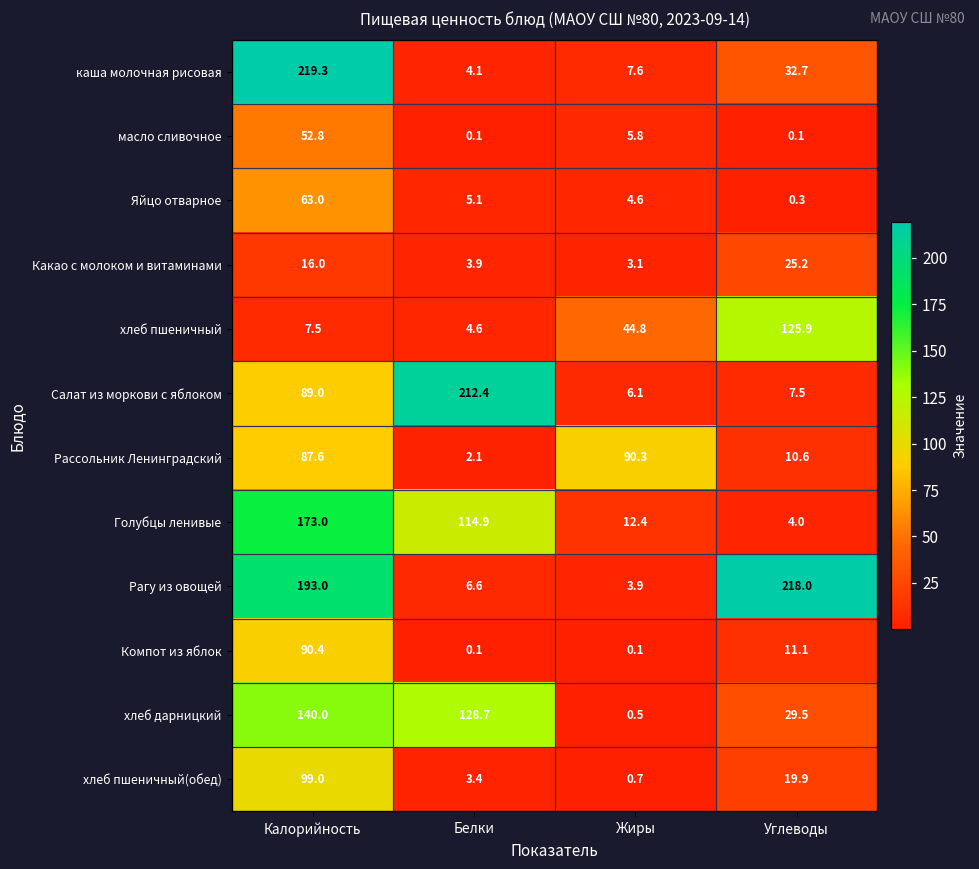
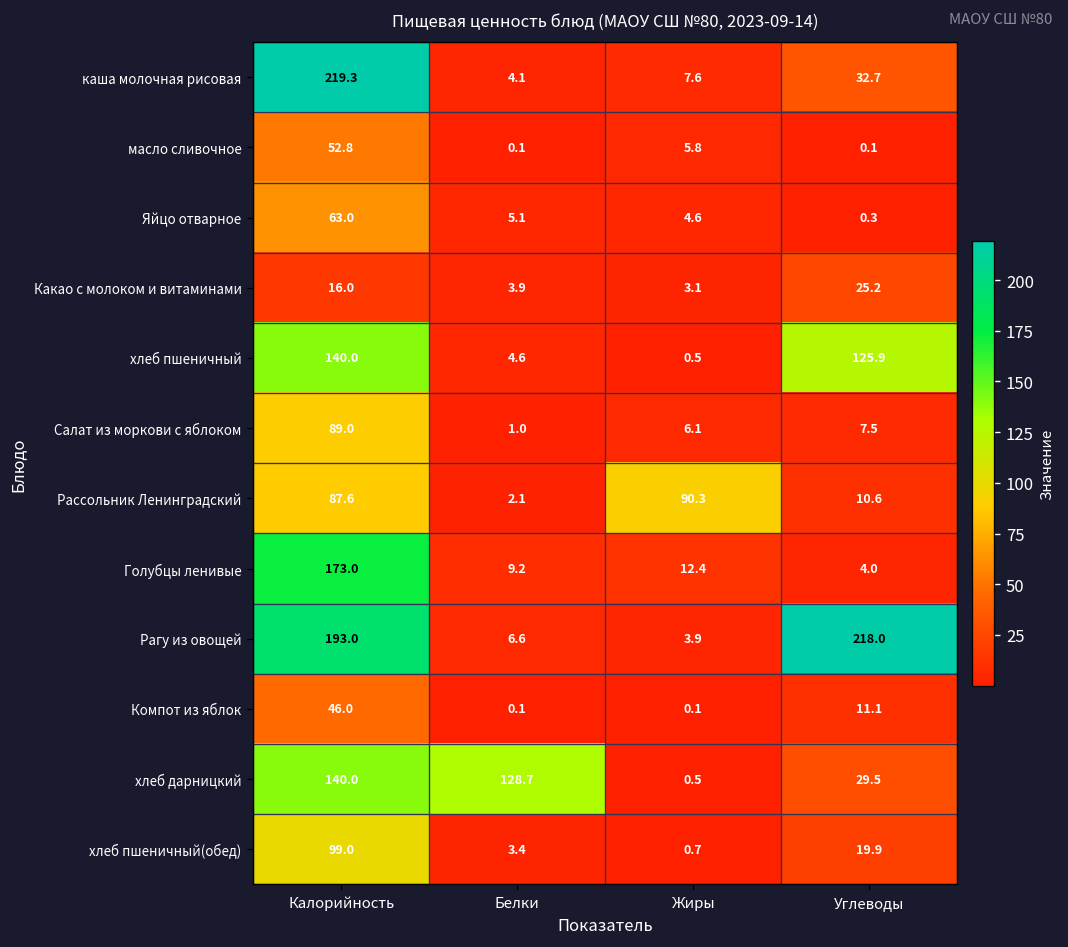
  {
    "каша молочная рисовая": {
      "Калорийность": 219.3,
      "Белки": 4.1,
      "Жиры": 7.6,
      "Углеводы": 32.7
    },
    "масло сливочное": {
      "Калорийность": 52.8,
      "Белки": 0.1,
      "Жиры": 5.8,
      "Углеводы": 0.1
    },
    "Яйцо отварное": {
      "Калорийность": 63.0,
      "Белки": 5.1,
      "Жиры": 4.6,
      "Углеводы": 0.3
    },
    "Какао с молоком и витаминами": {
      "Калорийность": 16.0,
      "Белки": 3.9,
      "Жиры": 3.1,
      "Углеводы": 25.2
    },
    "хлеб пшеничный": {
-     "Калорийность": 7.5,
+     "Калорийность": 140.0,
      "Белки": 4.6,
-     "Жиры": 44.8,
+     "Жиры": 0.5,
      "Углеводы": 125.9
    },
    "Салат из моркови с яблоком": {
      "Калорийность": 89.0,
-     "Белки": 212.4,
+     "Белки": 1.0,
      "Жиры": 6.1,
      "Углеводы": 7.5
    },
    "Рассольник Ленинградский": {
      "Калорийность": 87.6,
      "Белки": 2.1,
      "Жиры": 90.3,
      "Углеводы": 10.6
    },
    "Голубцы ленивые": {
      "Калорийность": 173.0,
-     "Белки": 114.9,
+     "Белки": 9.2,
      "Жиры": 12.4,
      "Углеводы": 4.0
    },
    "Рагу из овощей": {
      "Калорийность": 193.0,
      "Белки": 6.6,
      "Жиры": 3.9,
      "Углеводы": 218.0
    },
    "Компот из яблок": {
-     "Калорийность": 90.4,
+     "Калорийность": 46.0,
      "Белки": 0.1,
      "Жиры": 0.1,
      "Углеводы": 11.1
    },
    "хлеб дарницкий": {
      "Калорийность": 140.0,
      "Белки": 128.7,
      "Жиры": 0.5,
      "Углеводы": 29.5
    },
    "хлеб пшеничный(обед)": {
      "Калорийность": 99.0,
      "Белки": 3.4,
      "Жиры": 0.7,
      "Углеводы": 19.9
    }
  }
